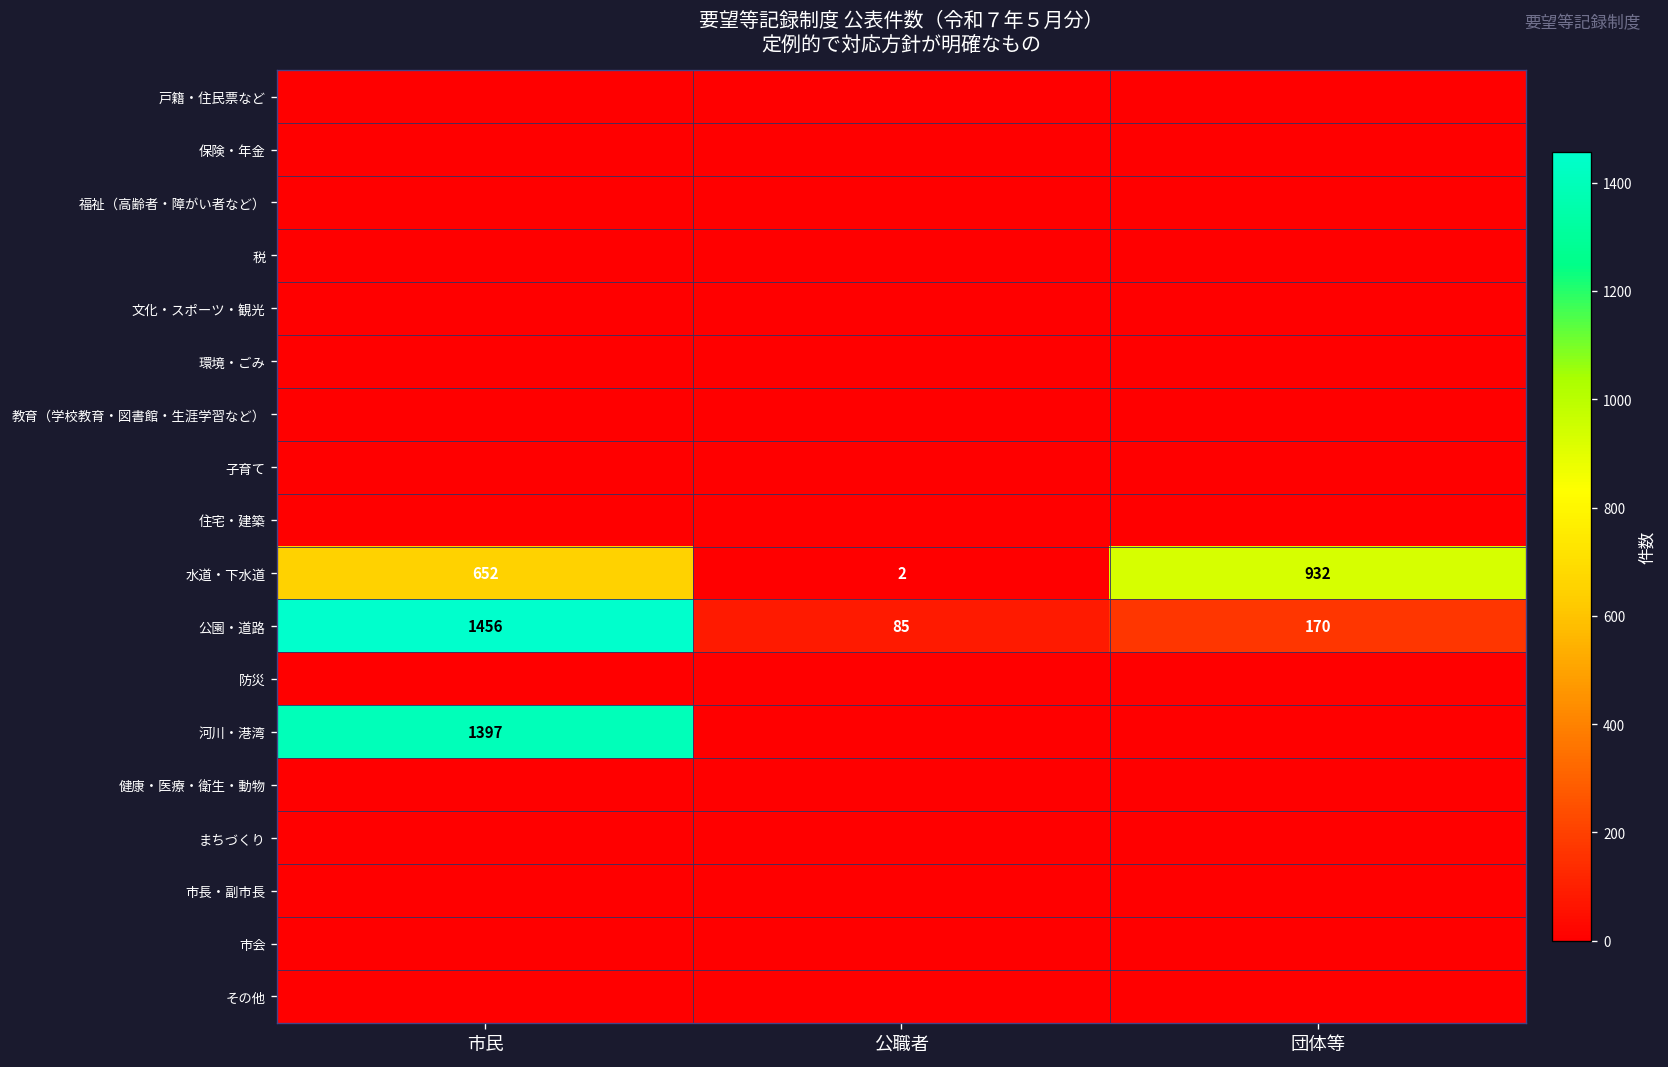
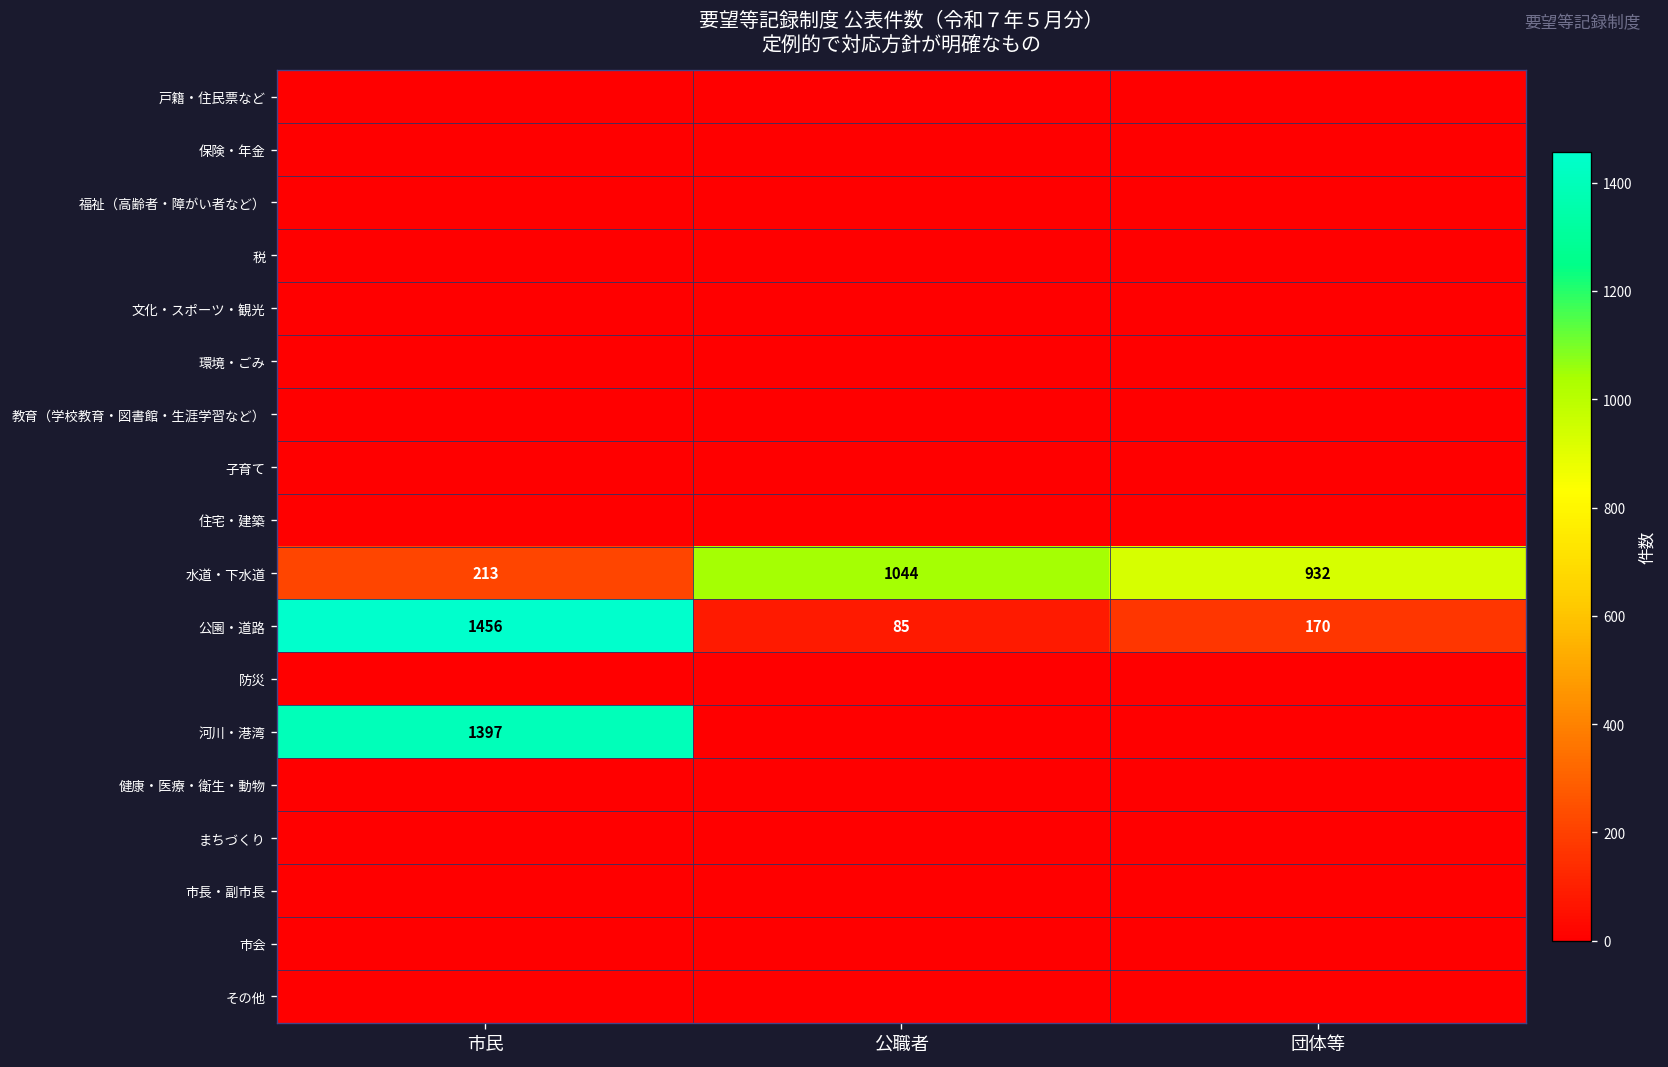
  {
    "水道・下水道": {
-     "市民": 652,
-     "公職者": 2,
+     "市民": 213,
+     "公職者": 1044,
      "団体等": 932
    },
    "公園・道路": {
      "市民": 1456,
      "公職者": 85,
      "団体等": 170
    },
    "河川・港湾": {
      "市民": 1397
    }
  }
